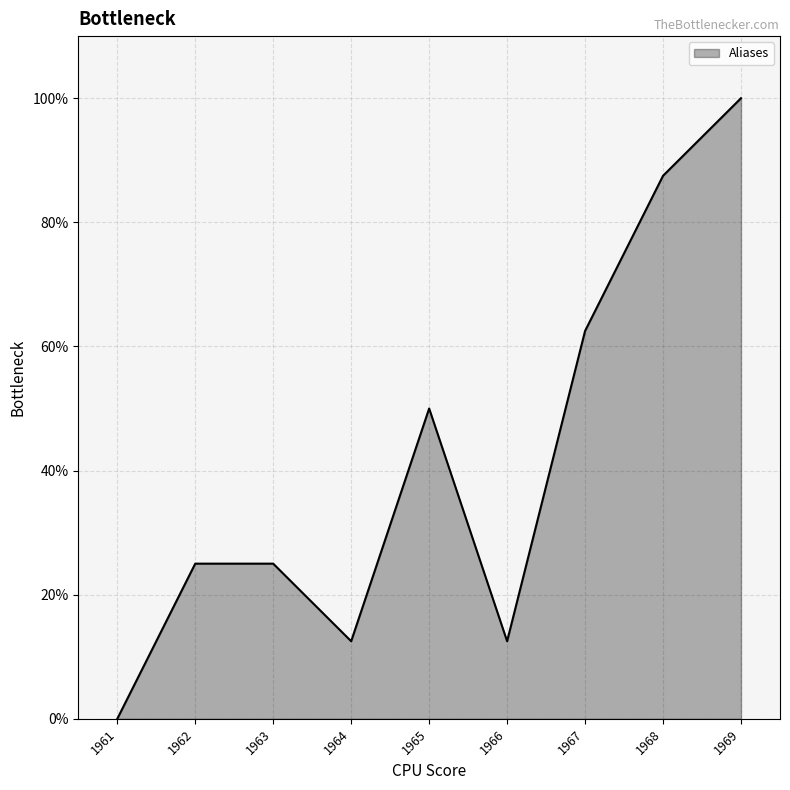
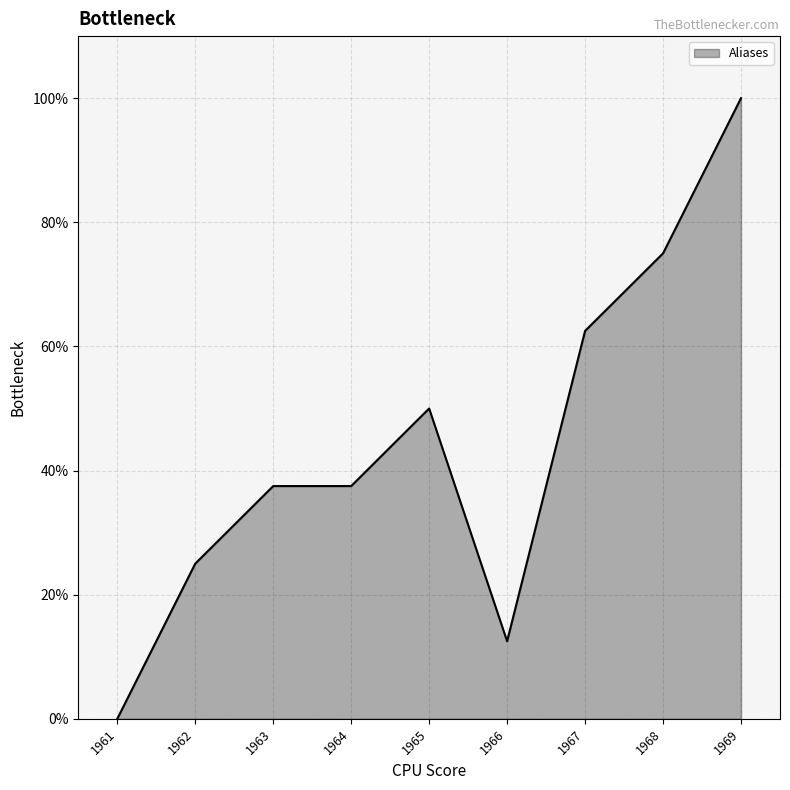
  {
    "1961": "0%",
    "1962": "25%",
-   "1963": "25%",
-   "1964": "13%",
+   "1963": "38%",
+   "1964": "38%",
    "1965": "50%",
    "1966": "13%",
    "1967": "63%",
-   "1968": "88%",
+   "1968": "75%",
    "1969": "100%"
  }
